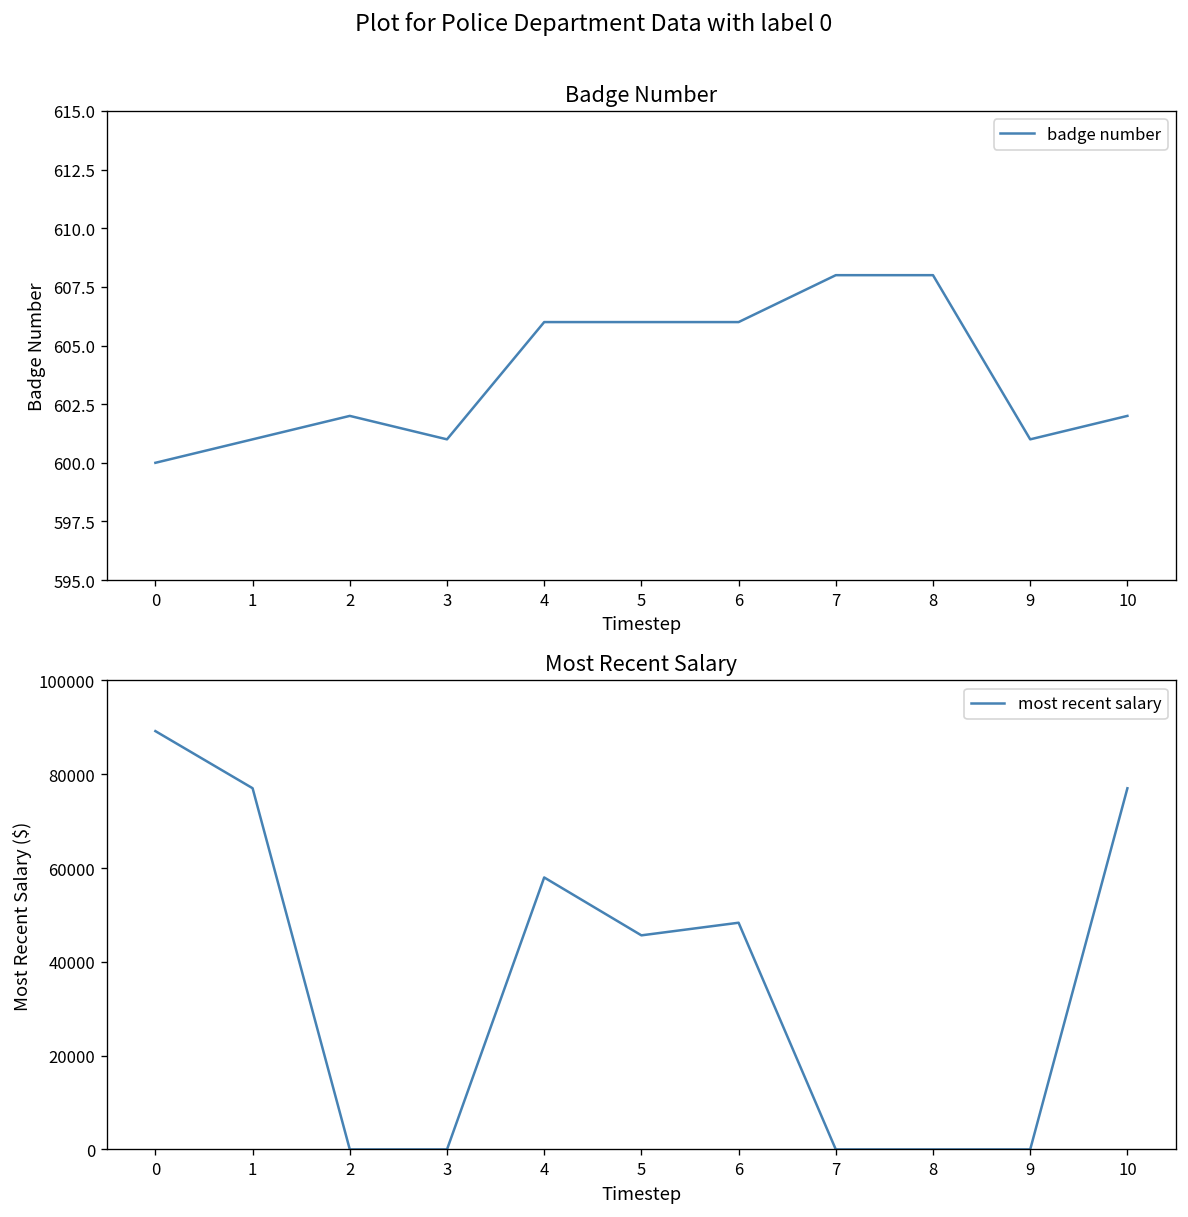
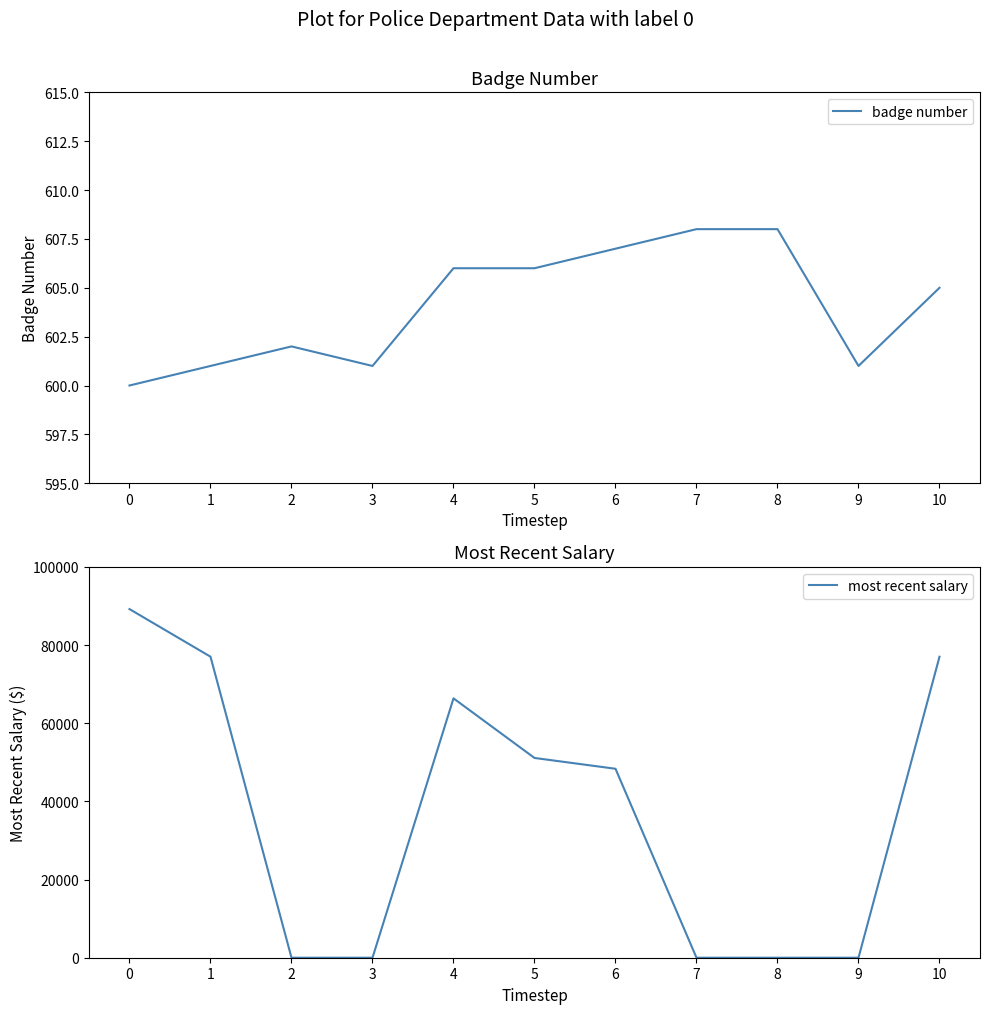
  {
    "Badge Number": {
      "0": 600,
      "1": 601,
      "2": 602,
      "3": 601,
      "4": 606,
      "5": 606,
-     "6": 606,
+     "6": 607,
      "7": 608,
      "8": 608,
      "9": 601,
-     "10": 602
+     "10": 605
    },
    "Most Recent Salary": {
      "0": 89000,
      "1": 77000,
      "2": 0,
      "3": 0,
-     "4": 58000,
-     "5": 46000,
+     "4": 66000,
+     "5": 51000,
      "6": 48000,
      "7": 0,
      "8": 0,
      "9": 0,
      "10": 77000
    }
  }
